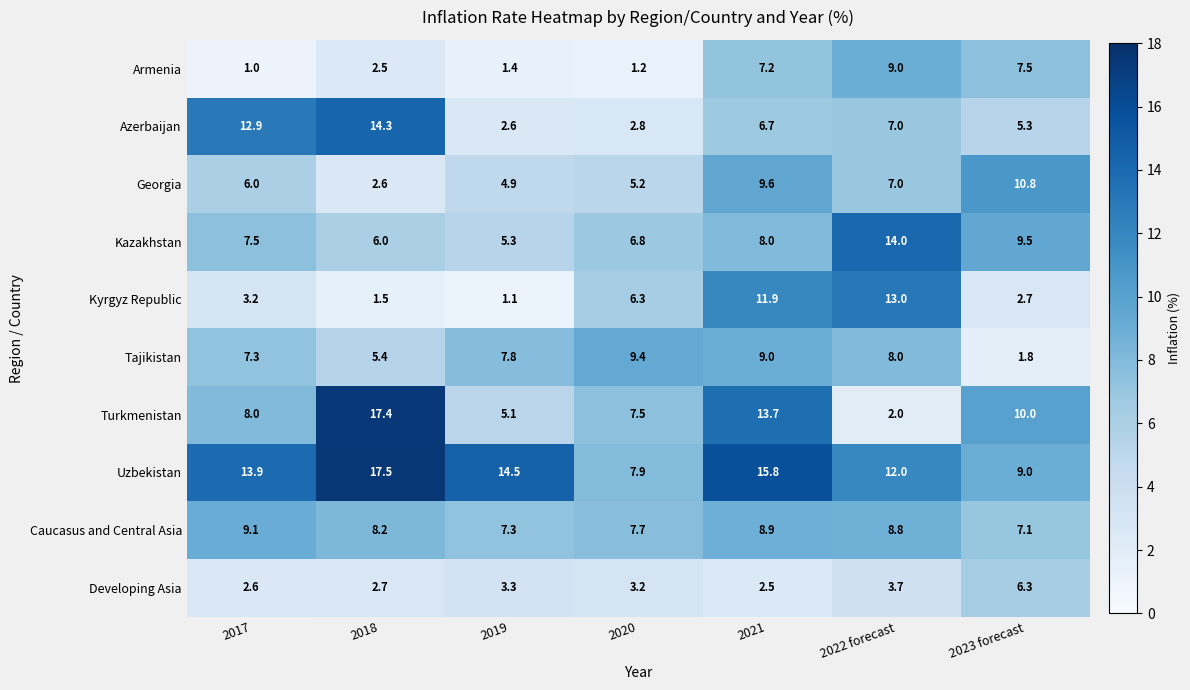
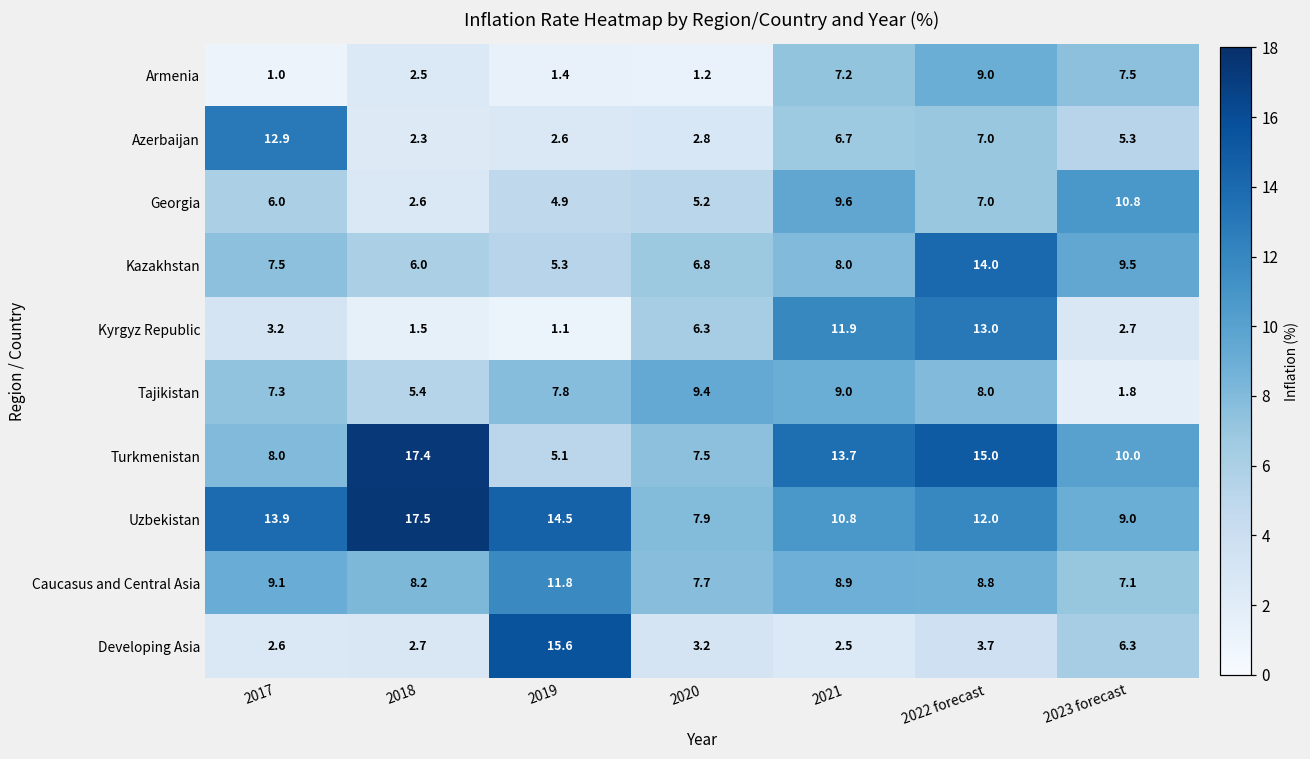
  {
    "Armenia": {
      "2017": 1.0,
      "2018": 2.5,
      "2019": 1.4,
      "2020": 1.2,
      "2021": 7.2,
      "2022 forecast": 9.0,
      "2023 forecast": 7.5
    },
    "Azerbaijan": {
      "2017": 12.9,
-     "2018": 14.3,
+     "2018": 2.3,
      "2019": 2.6,
      "2020": 2.8,
      "2021": 6.7,
      "2022 forecast": 7.0,
      "2023 forecast": 5.3
    },
    "Georgia": {
      "2017": 6.0,
      "2018": 2.6,
      "2019": 4.9,
      "2020": 5.2,
      "2021": 9.6,
      "2022 forecast": 7.0,
      "2023 forecast": 10.8
    },
    "Kazakhstan": {
      "2017": 7.5,
      "2018": 6.0,
      "2019": 5.3,
      "2020": 6.8,
      "2021": 8.0,
      "2022 forecast": 14.0,
      "2023 forecast": 9.5
    },
    "Kyrgyz Republic": {
      "2017": 3.2,
      "2018": 1.5,
      "2019": 1.1,
      "2020": 6.3,
      "2021": 11.9,
      "2022 forecast": 13.0,
      "2023 forecast": 2.7
    },
    "Tajikistan": {
      "2017": 7.3,
      "2018": 5.4,
      "2019": 7.8,
      "2020": 9.4,
      "2021": 9.0,
      "2022 forecast": 8.0,
      "2023 forecast": 1.8
    },
    "Turkmenistan": {
      "2017": 8.0,
      "2018": 17.4,
      "2019": 5.1,
      "2020": 7.5,
      "2021": 13.7,
-     "2022 forecast": 2.0,
+     "2022 forecast": 15.0,
      "2023 forecast": 10.0
    },
    "Uzbekistan": {
      "2017": 13.9,
      "2018": 17.5,
      "2019": 14.5,
      "2020": 7.9,
-     "2021": 15.8,
+     "2021": 10.8,
      "2022 forecast": 12.0,
      "2023 forecast": 9.0
    },
    "Caucasus and Central Asia": {
      "2017": 9.1,
      "2018": 8.2,
-     "2019": 7.3,
+     "2019": 11.8,
      "2020": 7.7,
      "2021": 8.9,
      "2022 forecast": 8.8,
      "2023 forecast": 7.1
    },
    "Developing Asia": {
      "2017": 2.6,
      "2018": 2.7,
-     "2019": 3.3,
+     "2019": 15.6,
      "2020": 3.2,
      "2021": 2.5,
      "2022 forecast": 3.7,
      "2023 forecast": 6.3
    }
  }
